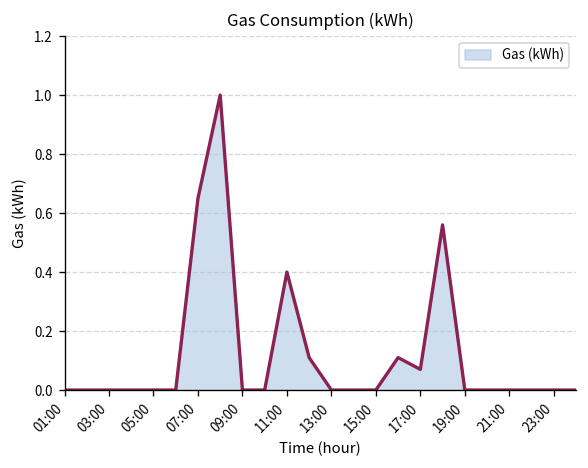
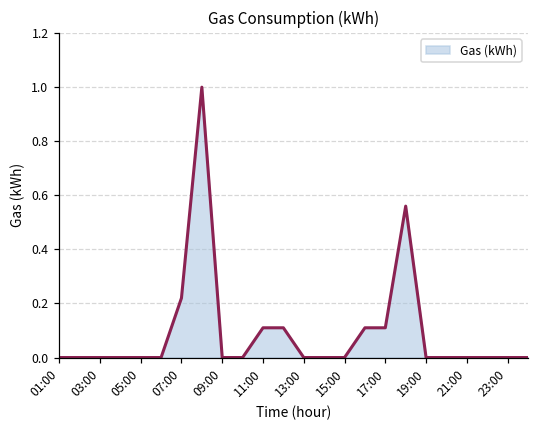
  {
    "01:00": 0.00,
    "03:00": 0.00,
    "05:00": 0.00,
-   "07:00": 0.65,
+   "07:00": 0.22,
    "09:00": 0.00,
-   "11:00": 0.40,
+   "11:00": 0.11,
    "13:00": 0.00,
    "15:00": 0.00,
-   "17:00": 0.07,
+   "17:00": 0.11,
    "19:00": 0.00,
    "21:00": 0.00,
    "23:00": 0.00
  }
